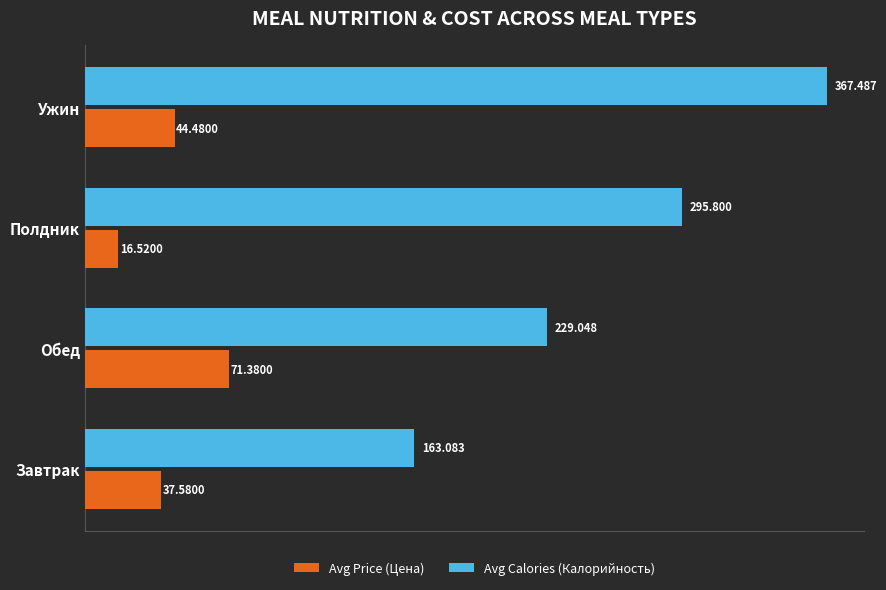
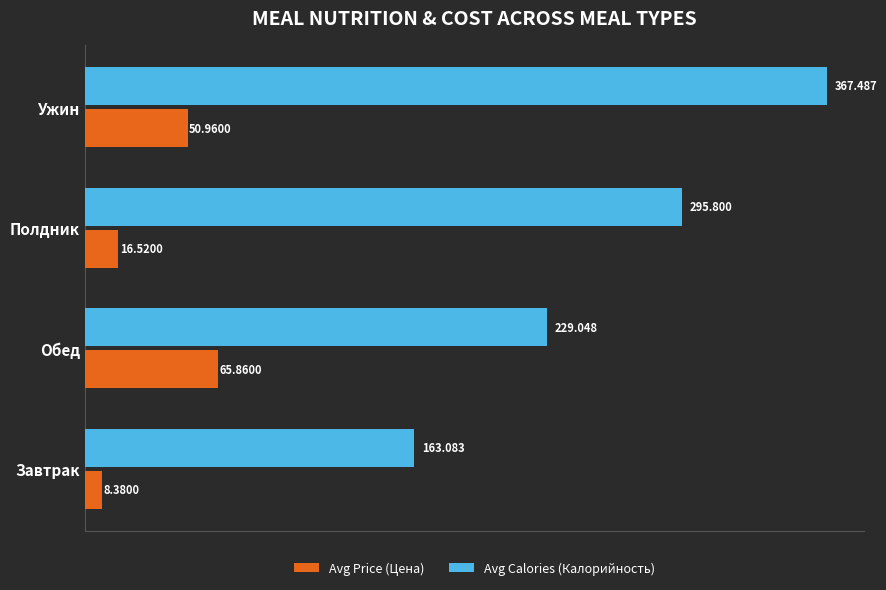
  {
    "Avg Price (Цена)": {
-     "Ужин": 44.4800,
+     "Ужин": 50.9600,
      "Полдник": 16.5200,
-     "Обед": 71.3800,
-     "Завтрак": 37.5800
+     "Обед": 65.8600,
+     "Завтрак": 8.3800
    },
    "Avg Calories (Калорийность)": {
      "Ужин": 367.487,
      "Полдник": 295.800,
      "Обед": 229.048,
      "Завтрак": 163.083
    }
  }
